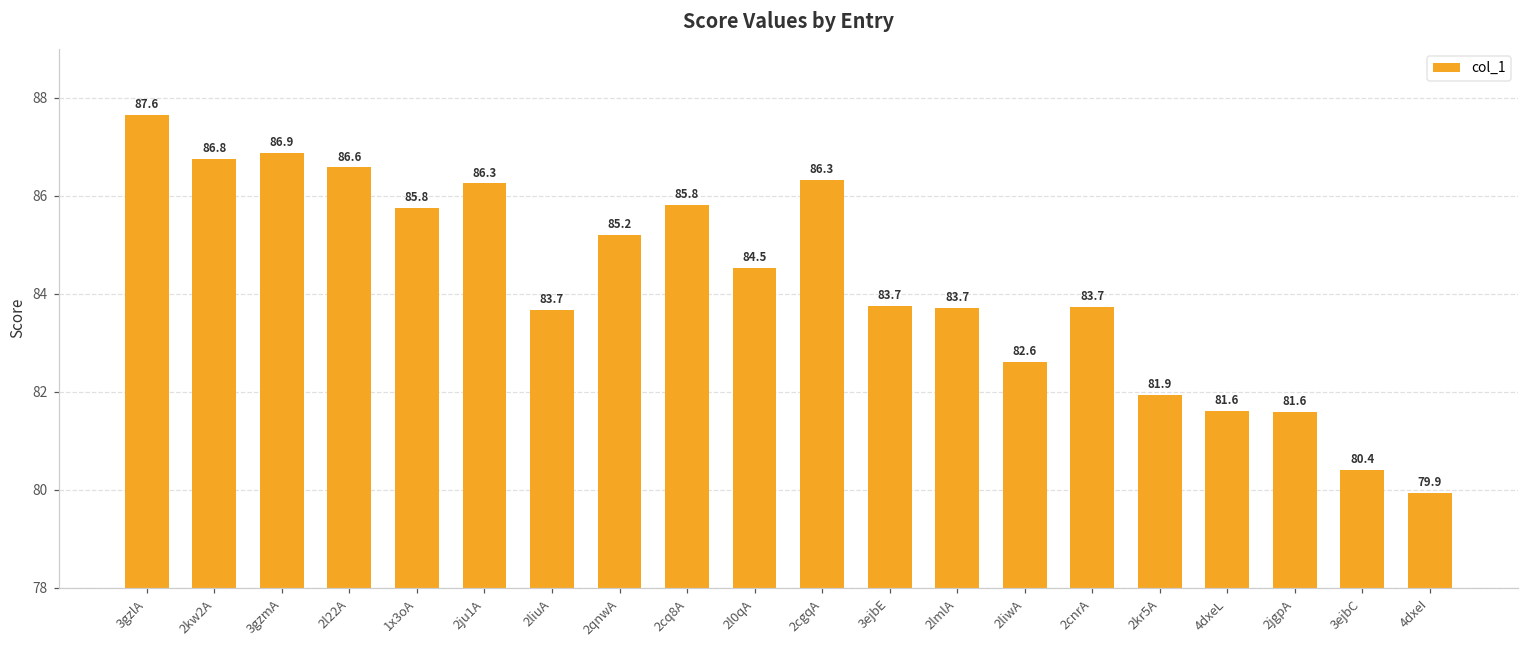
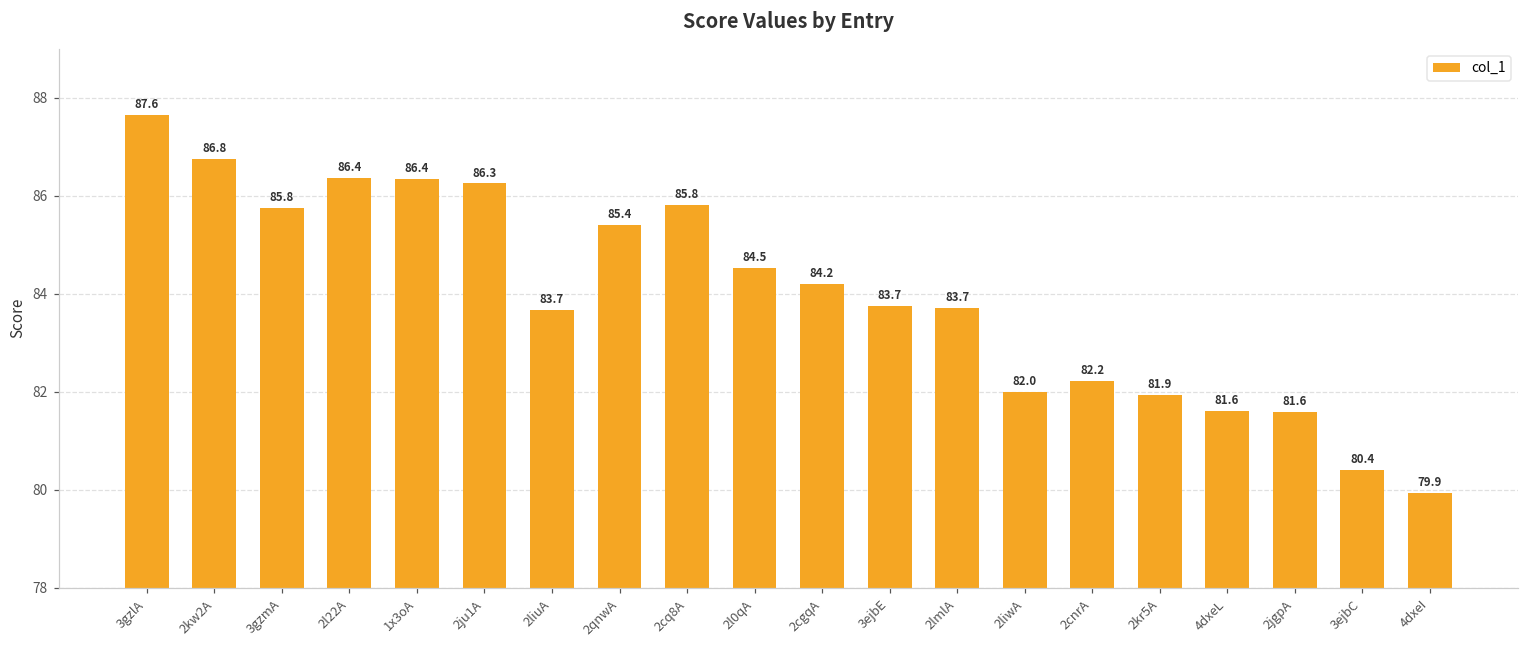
  {
    "3gzlA": 87.6,
    "2kw2A": 86.8,
-   "3gzmA": 86.9,
-   "2l22A": 86.6,
-   "1x3oA": 85.8,
+   "3gzmA": 85.8,
+   "2l22A": 86.4,
+   "1x3oA": 86.4,
    "2ju1A": 86.3,
    "2liuA": 83.7,
-   "2qnwA": 85.2,
+   "2qnwA": 85.4,
    "2cq8A": 85.8,
    "2l0qA": 84.5,
-   "2cgqA": 86.3,
+   "2cgqA": 84.2,
    "3ejbE": 83.7,
    "2lmlA": 83.7,
-   "2liwA": 82.6,
-   "2cnrA": 83.7,
+   "2liwA": 82.0,
+   "2cnrA": 82.2,
    "2kr5A": 81.9,
    "4dxeL": 81.6,
    "2jgpA": 81.6,
    "3ejbC": 80.4,
    "4dxeI": 79.9
  }
